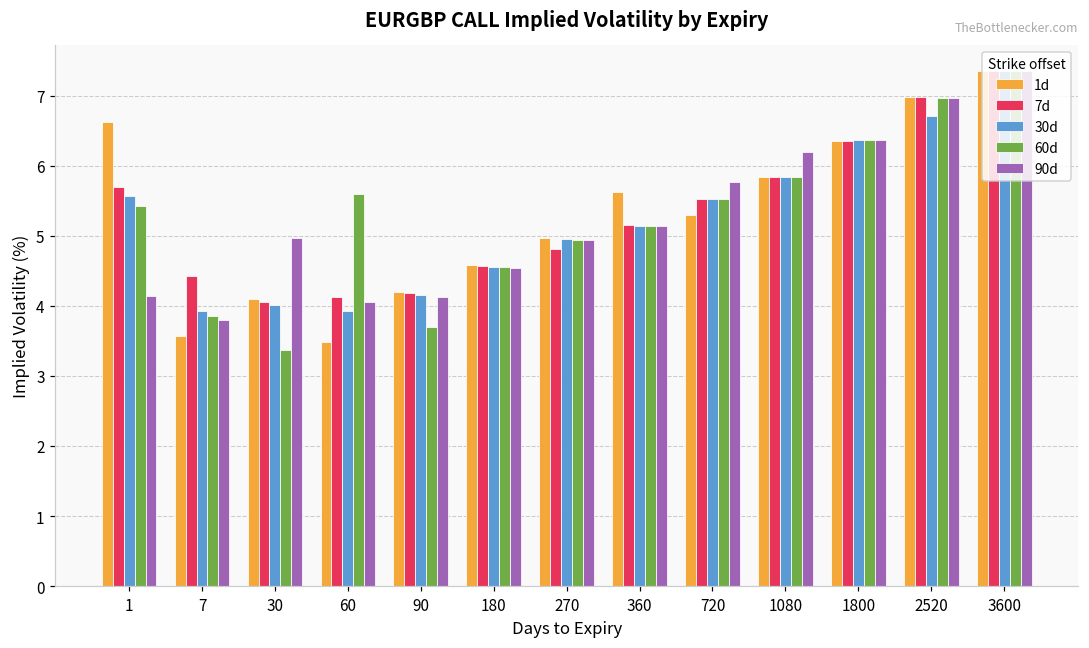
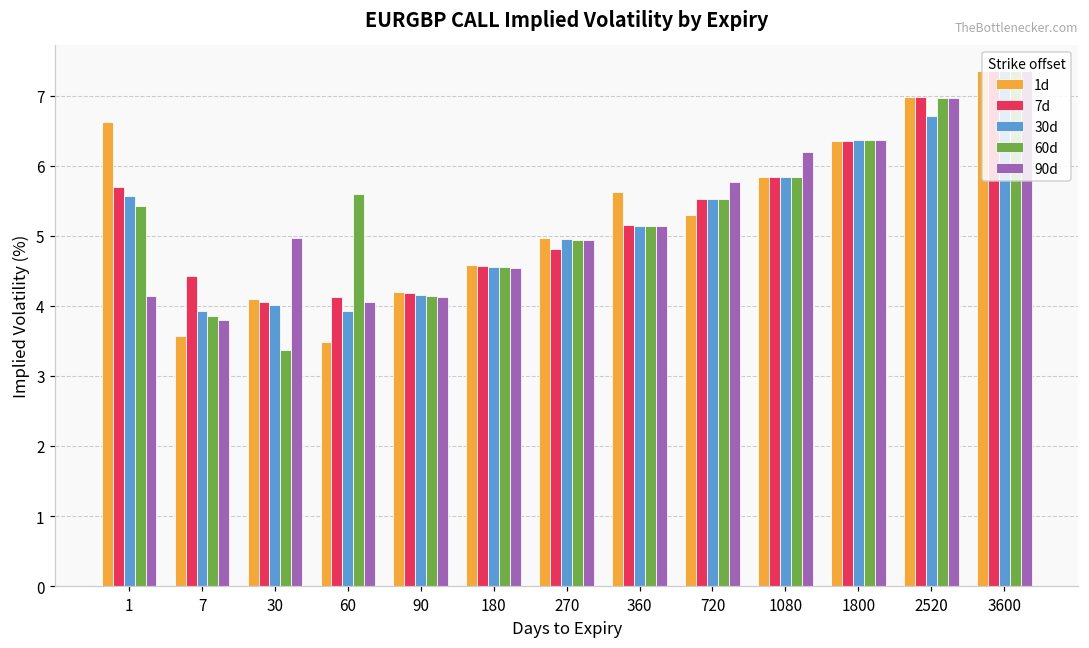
  {
    "1d": {
      "1": 6.6,
      "7": 3.6,
      "30": 4.1,
      "60": 3.5,
      "90": 4.2,
      "180": 4.6,
      "270": 5.0,
      "360": 5.6,
      "720": 5.3,
      "1080": 5.8,
      "1800": 6.4,
      "2520": 7.0,
      "3600": 7.4
    },
    "7d": {
      "1": 5.7,
      "7": 4.4,
      "30": 4.1,
      "60": 4.1,
      "90": 4.2,
      "180": 4.6,
      "270": 4.8,
      "360": 5.2,
      "720": 5.5,
      "1080": 5.8,
      "1800": 6.4,
      "2520": 7.0
    },
    "30d": {
      "1": 5.6,
      "7": 3.9,
      "30": 4.0,
      "60": 3.9,
      "90": 4.2,
      "180": 4.6,
      "270": 5.0,
      "360": 5.1,
      "720": 5.5,
      "1080": 5.8,
      "1800": 6.4,
      "2520": 6.7
    },
    "60d": {
      "1": 5.4,
      "7": 3.9,
      "30": 3.4,
      "60": 5.6,
-     "90": 3.7,
+     "90": 4.1,
      "180": 4.6,
      "270": 4.9,
      "360": 5.1,
      "720": 5.5,
      "1080": 5.8,
      "1800": 6.4,
      "2520": 7.0
    },
    "90d": {
      "1": 4.1,
      "7": 3.8,
      "30": 5.0,
      "60": 4.1,
      "90": 4.1,
      "180": 4.5,
      "270": 4.9,
      "360": 5.1,
      "720": 5.8,
      "1080": 6.2,
      "1800": 6.4,
      "2520": 7.0
    }
  }
